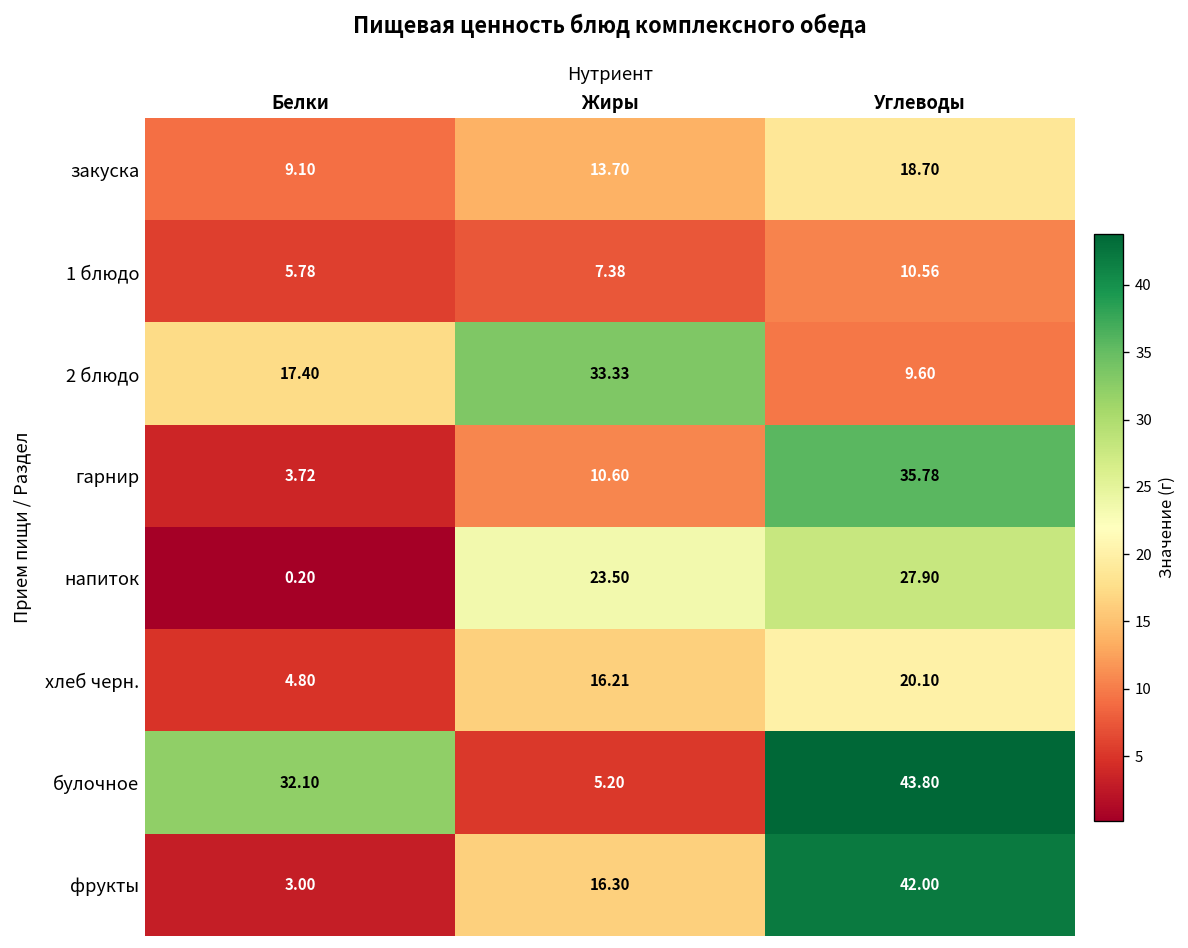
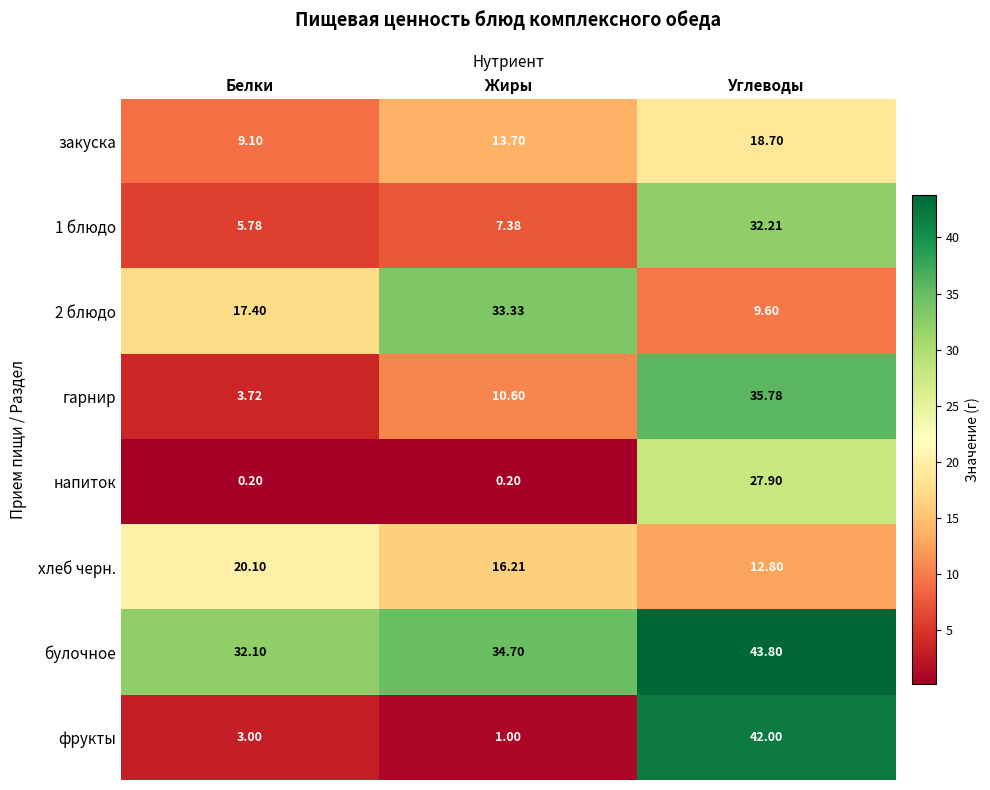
  {
    "закуска": {
      "Белки": 9.10,
      "Жиры": 13.70,
      "Углеводы": 18.70
    },
    "1 блюдо": {
      "Белки": 5.78,
      "Жиры": 7.38,
-     "Углеводы": 10.56
+     "Углеводы": 32.21
    },
    "2 блюдо": {
      "Белки": 17.40,
      "Жиры": 33.33,
      "Углеводы": 9.60
    },
    "гарнир": {
      "Белки": 3.72,
      "Жиры": 10.60,
      "Углеводы": 35.78
    },
    "напиток": {
      "Белки": 0.20,
-     "Жиры": 23.50,
+     "Жиры": 0.20,
      "Углеводы": 27.90
    },
    "хлеб черн.": {
-     "Белки": 4.80,
+     "Белки": 20.10,
      "Жиры": 16.21,
-     "Углеводы": 20.10
+     "Углеводы": 12.80
    },
    "булочное": {
      "Белки": 32.10,
-     "Жиры": 5.20,
+     "Жиры": 34.70,
      "Углеводы": 43.80
    },
    "фрукты": {
      "Белки": 3.00,
-     "Жиры": 16.30,
+     "Жиры": 1.00,
      "Углеводы": 42.00
    }
  }
